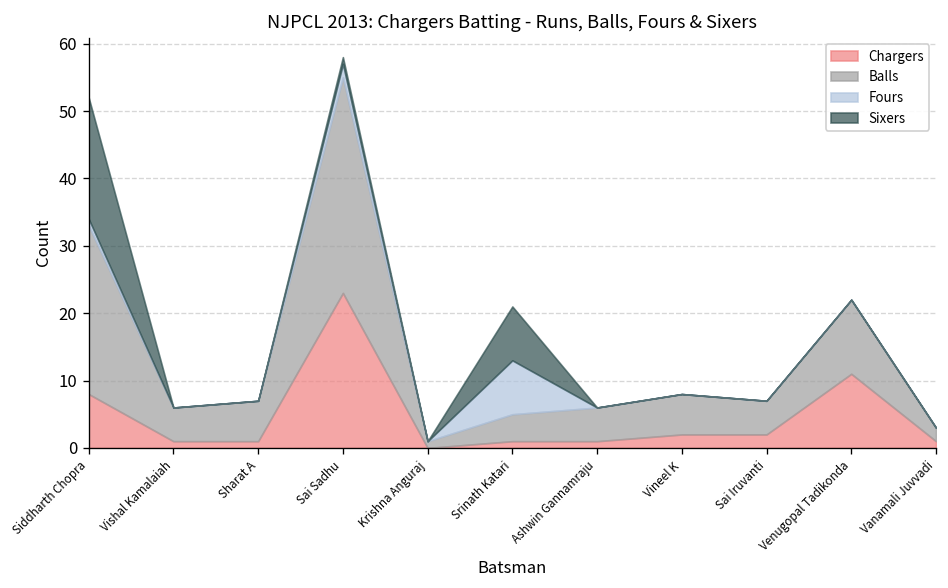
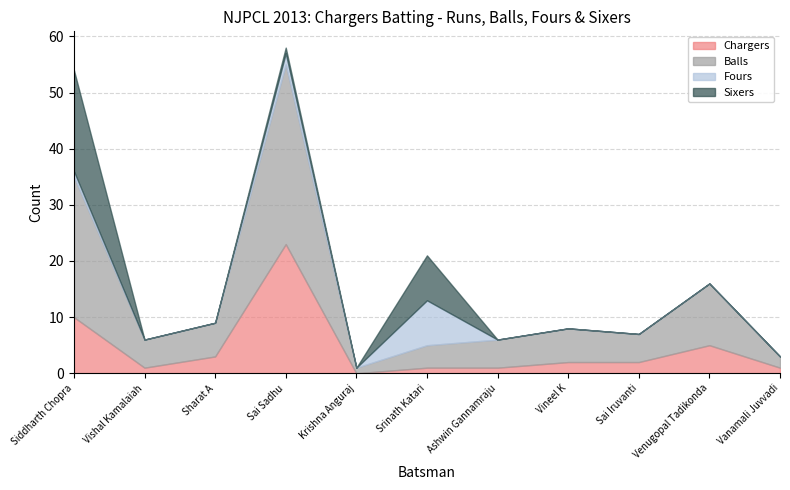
  {
    "Chargers": {
-     "Siddharth Chopra": 8,
+     "Siddharth Chopra": 10,
      "Vishal Kamalaiah": 1,
-     "Sharat A": 1,
+     "Sharat A": 3,
      "Sai Sadhu": 23,
      "Krishna Anguraj": 0,
      "Srinath Katari": 1,
      "Ashwin Gannamraju": 1,
      "Vineel K": 2,
      "Sai Iruvanti": 2,
-     "Venugopal Tadikonda": 11,
+     "Venugopal Tadikonda": 5,
      "Vanamali Juvvadi": 1
    },
    "Balls": {
      "Siddharth Chopra": 25,
      "Sai Sadhu": 32,
      "Srinath Katari": 4
    },
    "Fours": {
      "Siddharth Chopra": 1,
      "Sai Sadhu": 2,
      "Srinath Katari": 8
    },
    "Sixers": {
      "Siddharth Chopra": 18,
      "Sai Sadhu": 1,
      "Srinath Katari": 8
    }
  }
